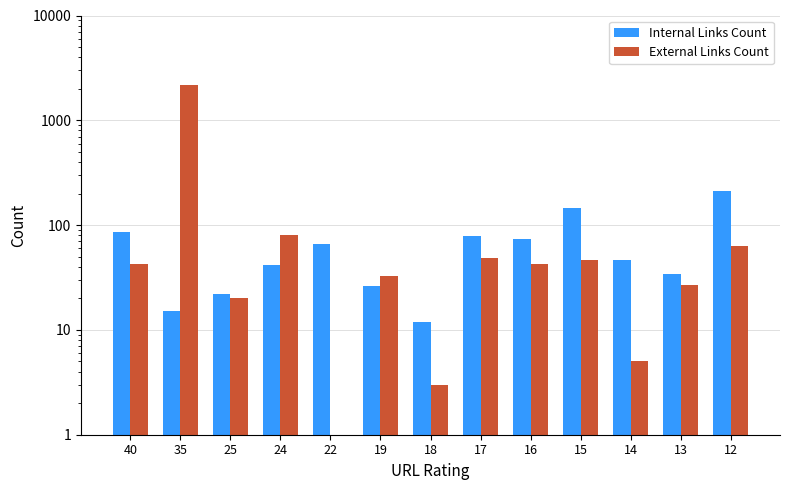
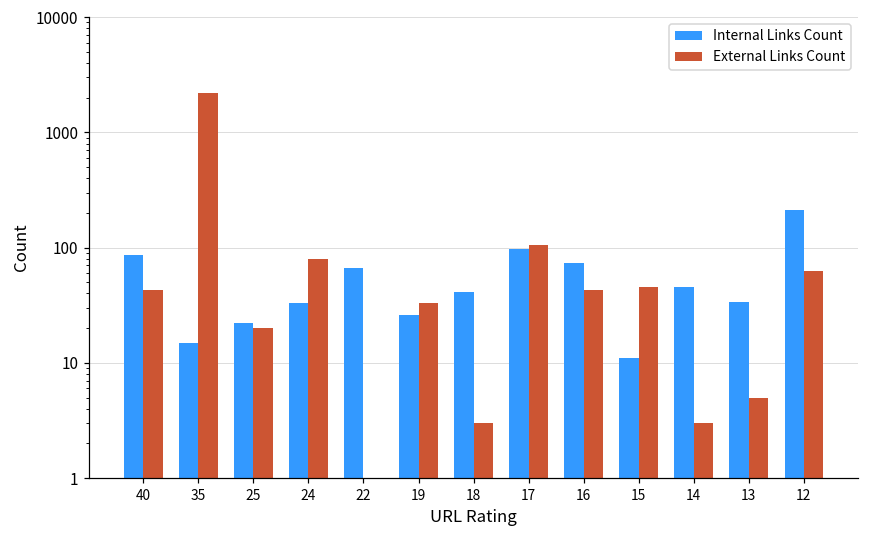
  {
    "Internal Links Count": {
      "40": 90,
      "35": 15,
      "25": 22,
-     "24": 42,
+     "24": 33,
      "22": 70,
      "19": 26,
-     "18": 12,
-     "17": 80,
+     "18": 41,
+     "17": 100,
      "16": 70,
-     "15": 150,
+     "15": 11,
      "14": 50,
      "13": 34,
      "12": 210
    },
    "External Links Count": {
      "40": 43,
      "35": 2200,
      "25": 20,
      "24": 80,
      "22": 1,
      "19": 33,
      "18": 3,
-     "17": 50,
+     "17": 110,
      "16": 43,
      "15": 50,
-     "14": 5,
-     "13": 27,
+     "14": 3,
+     "13": 5,
      "12": 60
    }
  }
